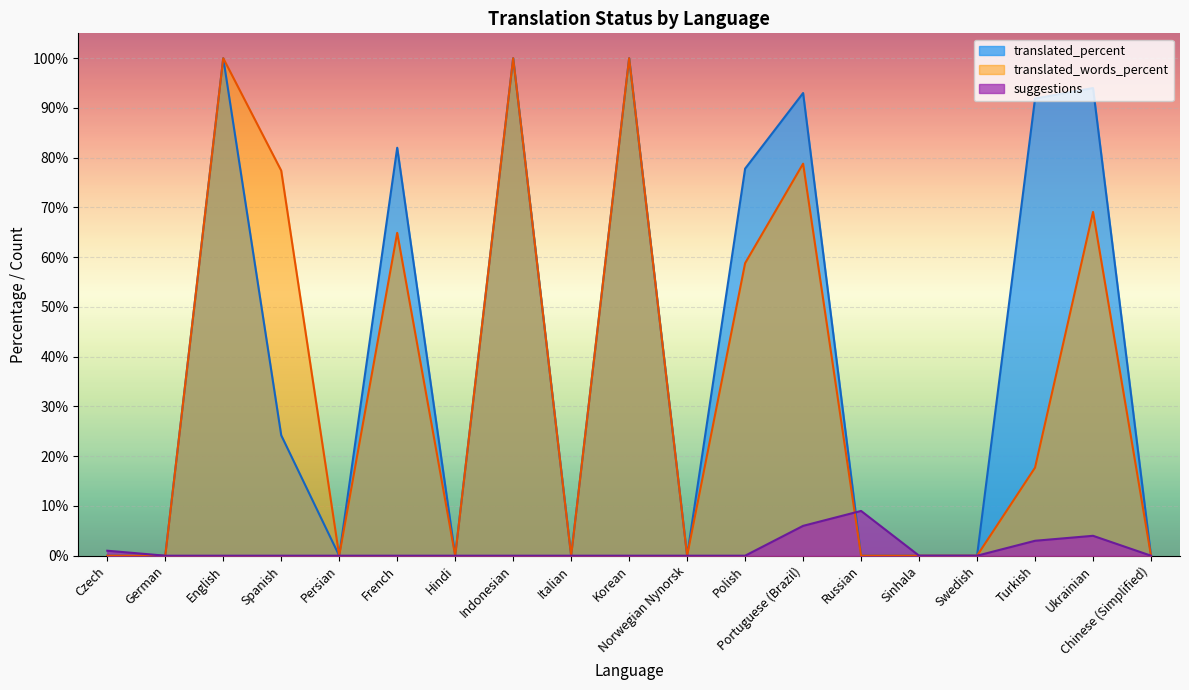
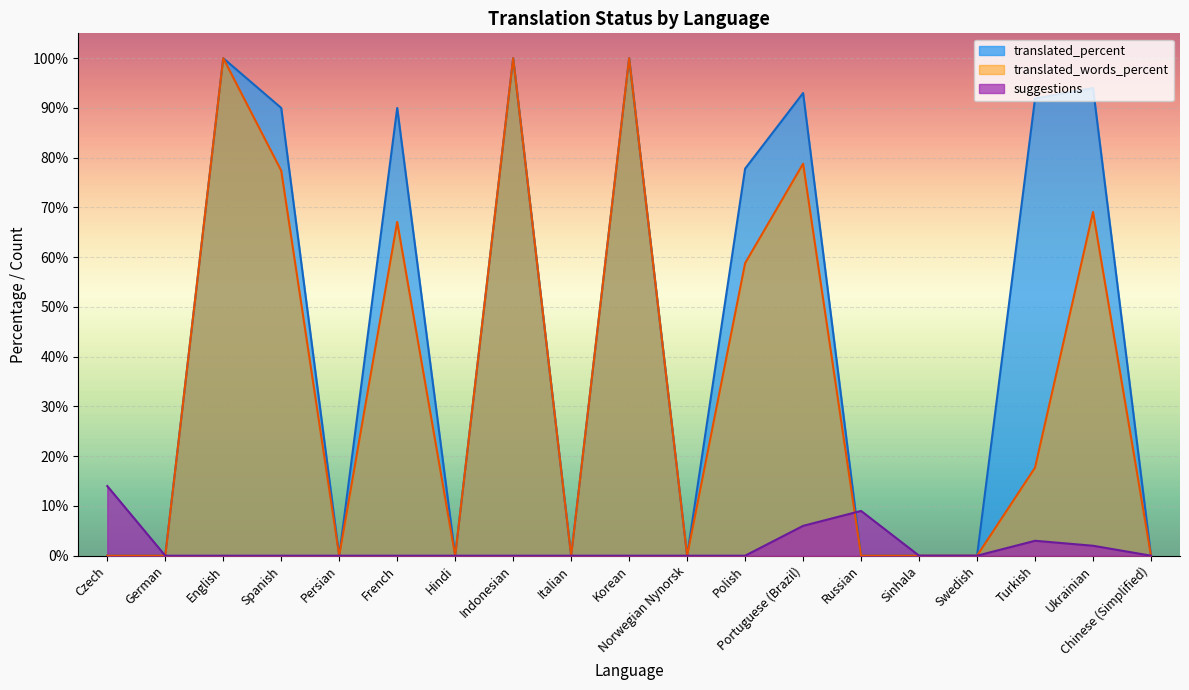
  {
    "translated_percent": {
-     "Spanish": "24%",
-     "French": "82%",
+     "Spanish": "90%",
+     "French": "90%",
      "Polish": "78%",
      "Portuguese (Brazil)": "93%"
    },
    "translated_words_percent": {
      "Spanish": "77%",
-     "French": "65%",
+     "French": "67%",
      "Polish": "59%",
      "Portuguese (Brazil)": "79%",
      "Turkish": "18%",
      "Ukrainian": "69%"
    },
    "suggestions": {
-     "Czech": "1%",
+     "Czech": "14%",
      "English": "0%",
      "Spanish": "0%",
      "French": "0%",
      "Indonesian": "0%",
      "Korean": "0%",
      "Polish": "0%",
      "Portuguese (Brazil)": "6%",
      "Russian": "9%",
      "Turkish": "3%",
-     "Ukrainian": "4%"
+     "Ukrainian": "2%"
    }
  }
